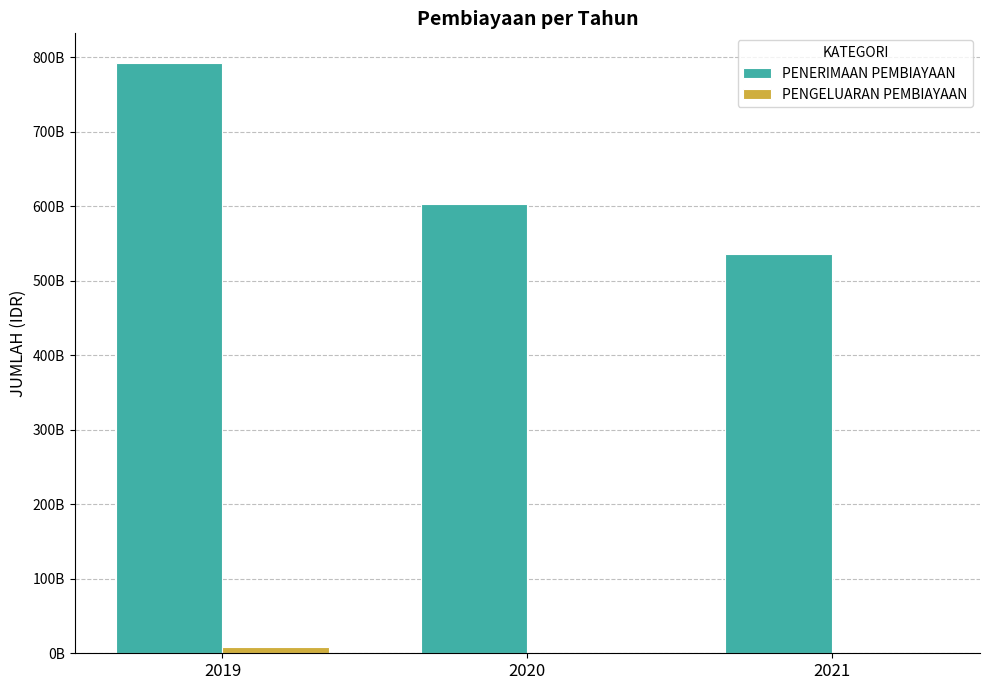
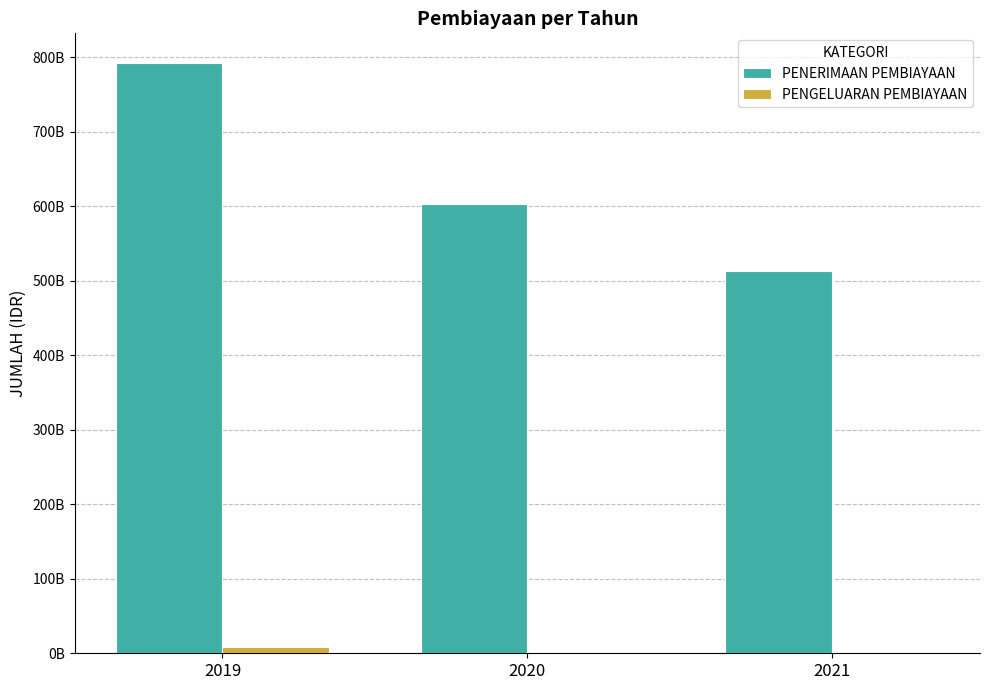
  {
    "PENERIMAAN PEMBIAYAAN": {
      "2019": 790000000000,
      "2020": 600000000000,
-     "2021": 540000000000
+     "2021": 510000000000
    },
    "PENGELUARAN PEMBIAYAAN": {
      "2019": 10000000000,
      "2020": 0,
      "2021": 0
    }
  }
